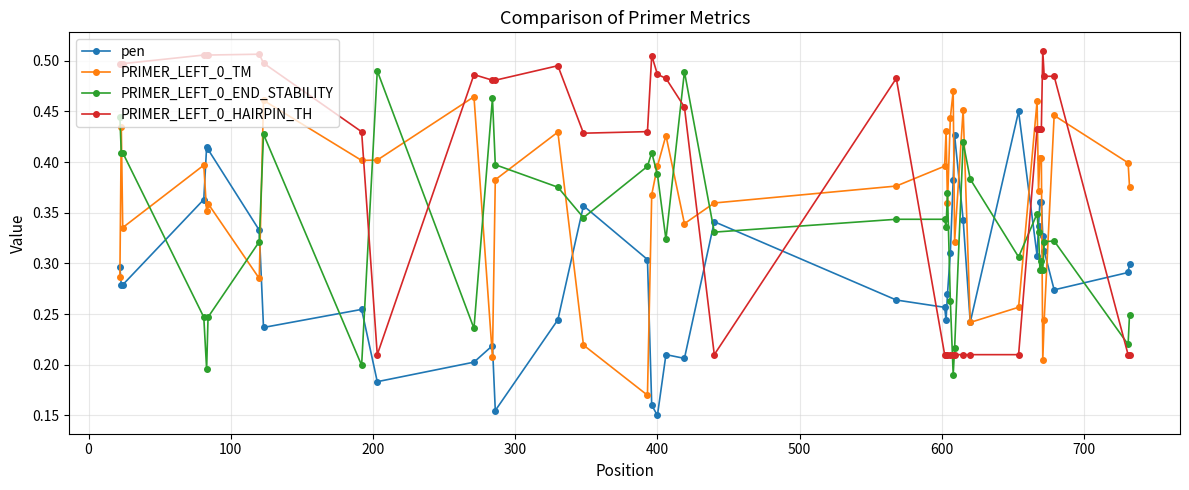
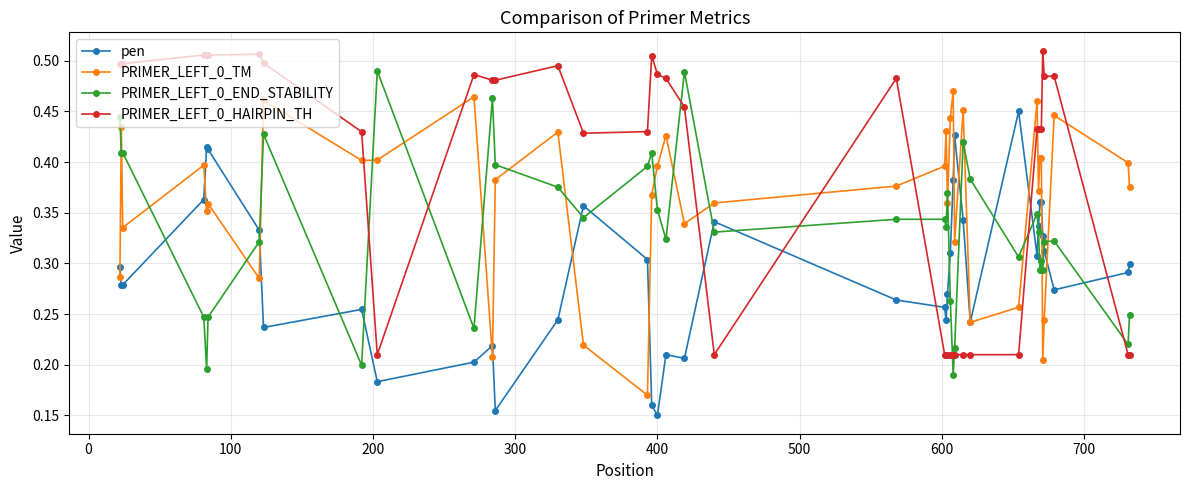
  {
    "pen": {
      "400": 0.150
    },
    "PRIMER_LEFT_0_TM": {
      "400": 0.396
    },
    "PRIMER_LEFT_0_END_STABILITY": {
-     "400": 0.388
+     "400": 0.353
    },
    "PRIMER_LEFT_0_HAIRPIN_TH": {
      "400": 0.487
    }
  }
